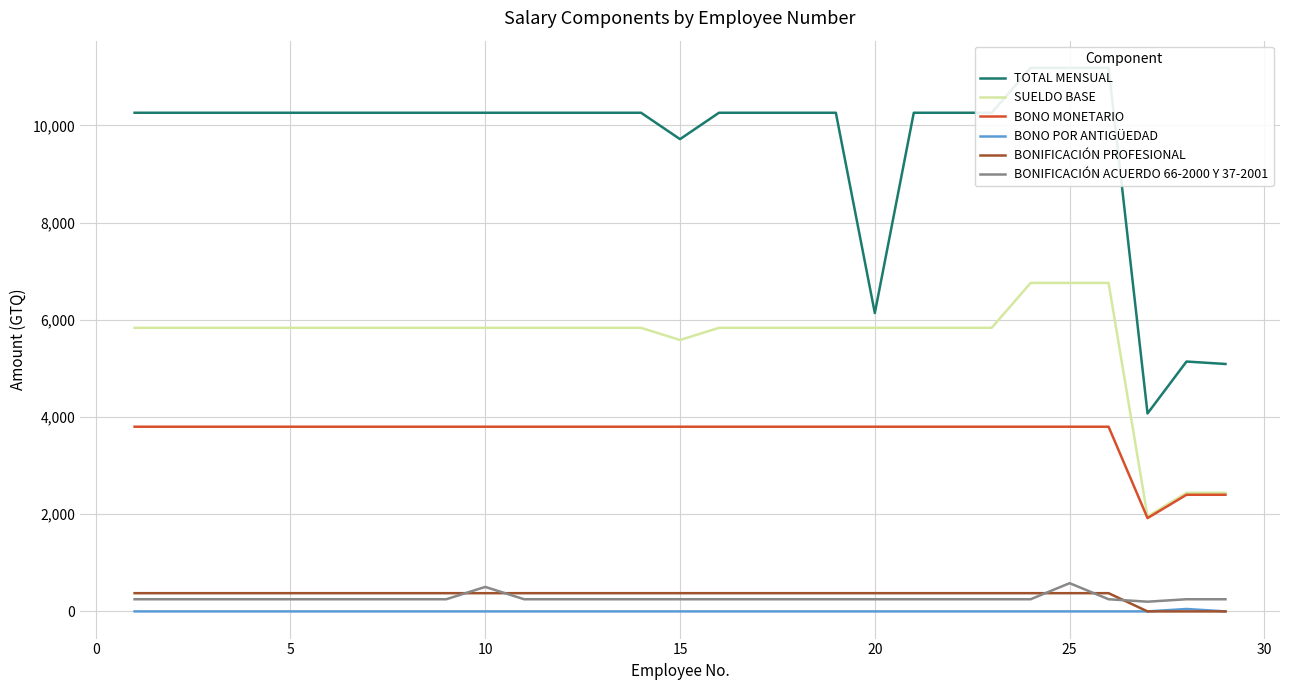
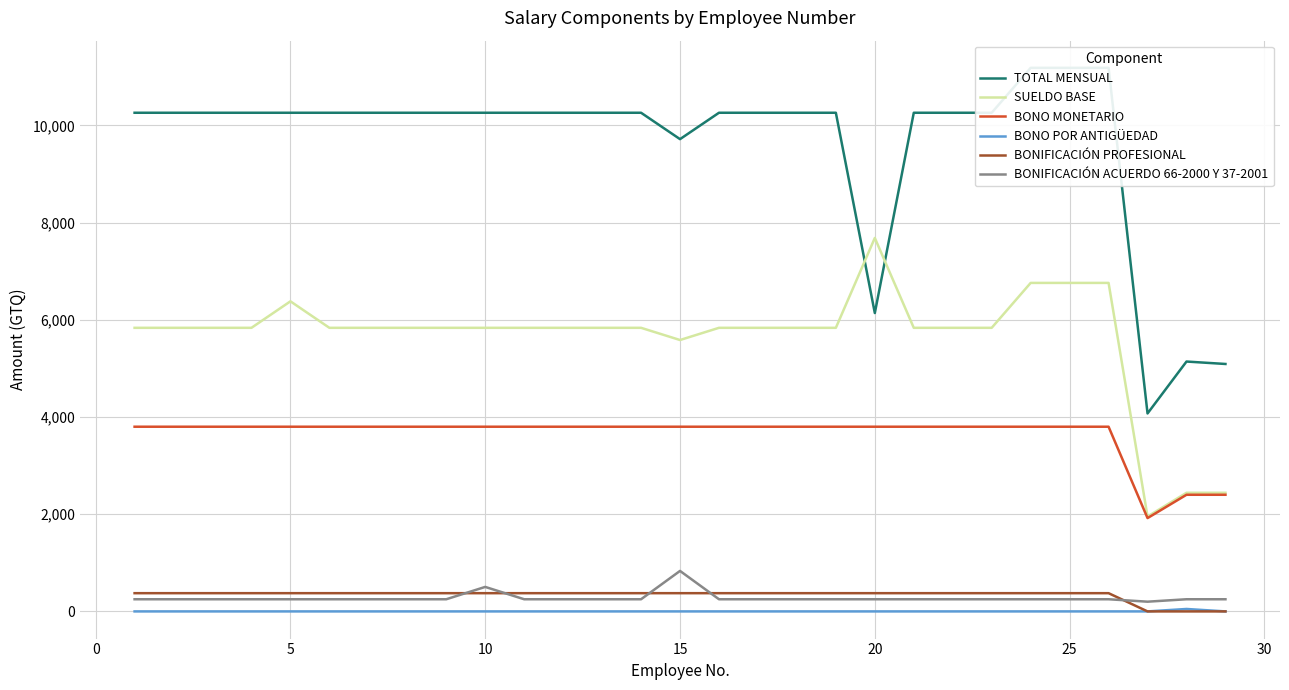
  {
    "TOTAL MENSUAL": {
      "5": "10,300",
      "10": "10,300",
      "15": "9,700",
      "20": "6,100"
    },
    "SUELDO BASE": {
-     "5": "5,800",
+     "5": "6,400",
      "10": "5,800",
      "15": "5,600",
-     "20": "5,800",
+     "20": "7,700",
      "25": "6,800"
    },
    "BONO POR ANTIGÜEDAD": {
      "5": "0",
      "10": "0",
      "15": "0",
      "20": "0",
      "25": "0"
    },
    "BONIFICACIÓN ACUERDO 66-2000 Y 37-2001": {
      "5": "300",
      "10": "500",
-     "15": "300",
+     "15": "800",
      "20": "300",
-     "25": "600"
+     "25": "300"
    }
  }
